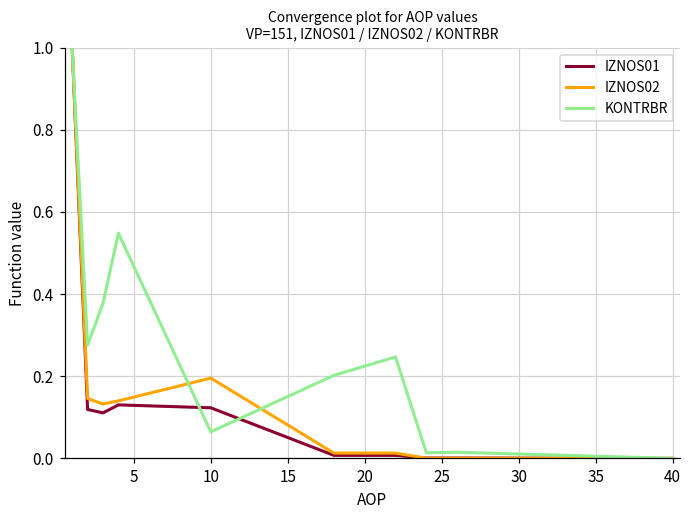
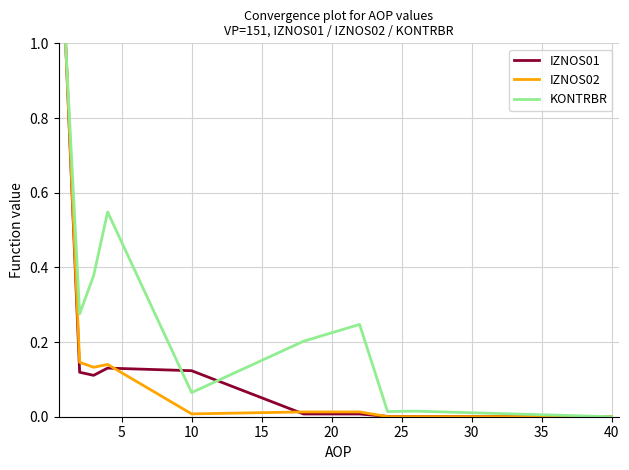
  {
    "IZNOS01": {
      "10": 0.12
    },
    "IZNOS02": {
-     "10": 0.20
+     "10": 0.01
    },
    "KONTRBR": {
      "10": 0.06
    }
  }
